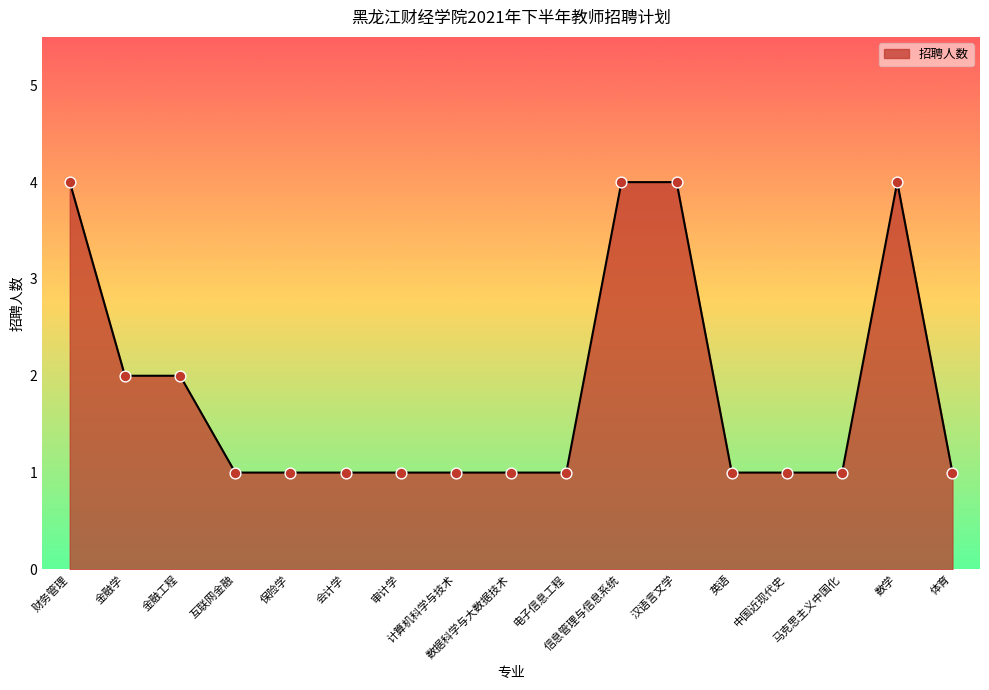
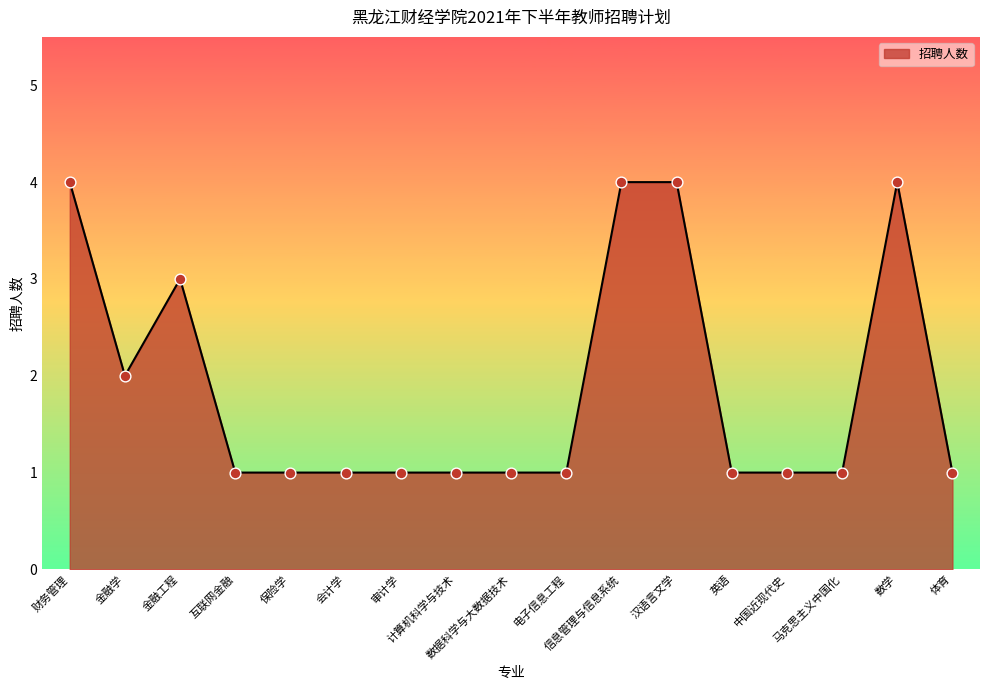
  {
    "财务管理": 4,
    "金融学": 2,
-   "金融工程": 2,
+   "金融工程": 3,
    "互联网金融": 1,
    "保险学": 1,
    "会计学": 1,
    "审计学": 1,
    "计算机科学与技术": 1,
    "数据科学与大数据技术": 1,
    "电子信息工程": 1,
    "信息管理与信息系统": 4,
    "汉语言文学": 4,
    "英语": 1,
    "中国近现代史": 1,
    "马克思主义中国化": 1,
    "数学": 4,
    "体育": 1
  }
